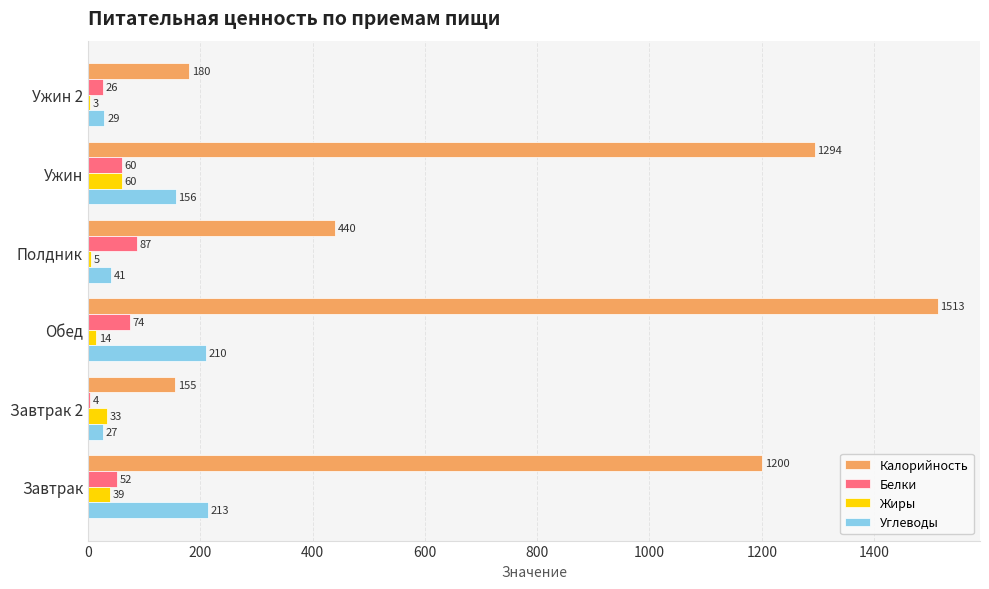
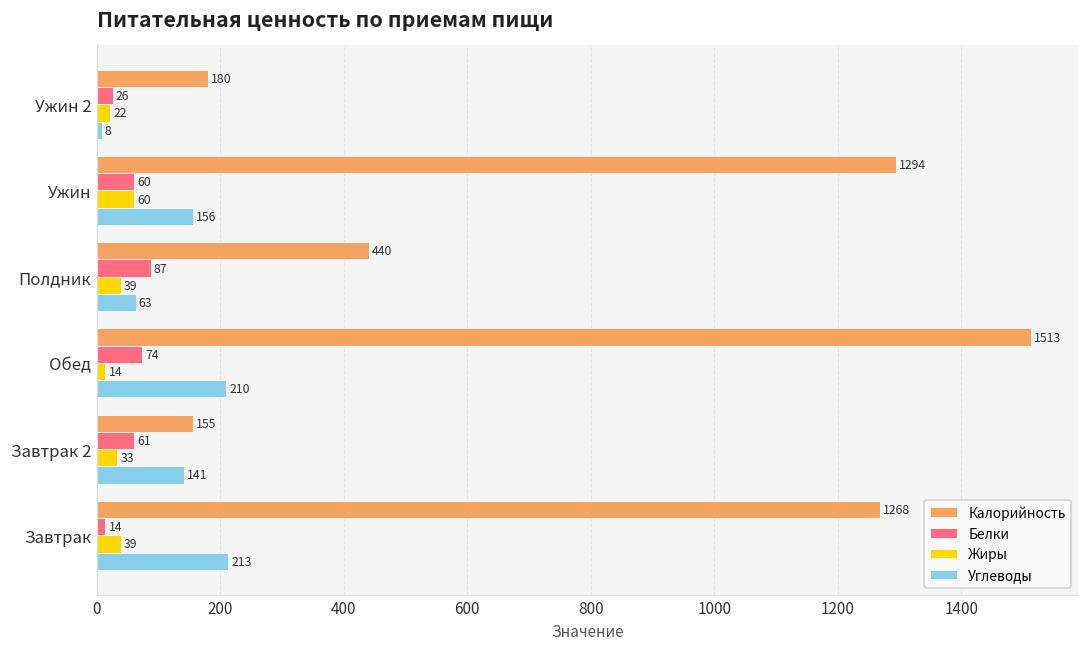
  {
    "Калорийность": {
      "Ужин 2": 180,
      "Ужин": 1294,
      "Полдник": 440,
      "Обед": 1513,
      "Завтрак 2": 155,
-     "Завтрак": 1200
+     "Завтрак": 1268
    },
    "Белки": {
      "Ужин 2": 26,
      "Ужин": 60,
      "Полдник": 87,
      "Обед": 74,
-     "Завтрак 2": 4,
-     "Завтрак": 52
+     "Завтрак 2": 61,
+     "Завтрак": 14
    },
    "Жиры": {
-     "Ужин 2": 3,
+     "Ужин 2": 22,
      "Ужин": 60,
-     "Полдник": 5,
+     "Полдник": 39,
      "Обед": 14,
      "Завтрак 2": 33,
      "Завтрак": 39
    },
    "Углеводы": {
-     "Ужин 2": 29,
+     "Ужин 2": 8,
      "Ужин": 156,
-     "Полдник": 41,
+     "Полдник": 63,
      "Обед": 210,
-     "Завтрак 2": 27,
+     "Завтрак 2": 141,
      "Завтрак": 213
    }
  }
